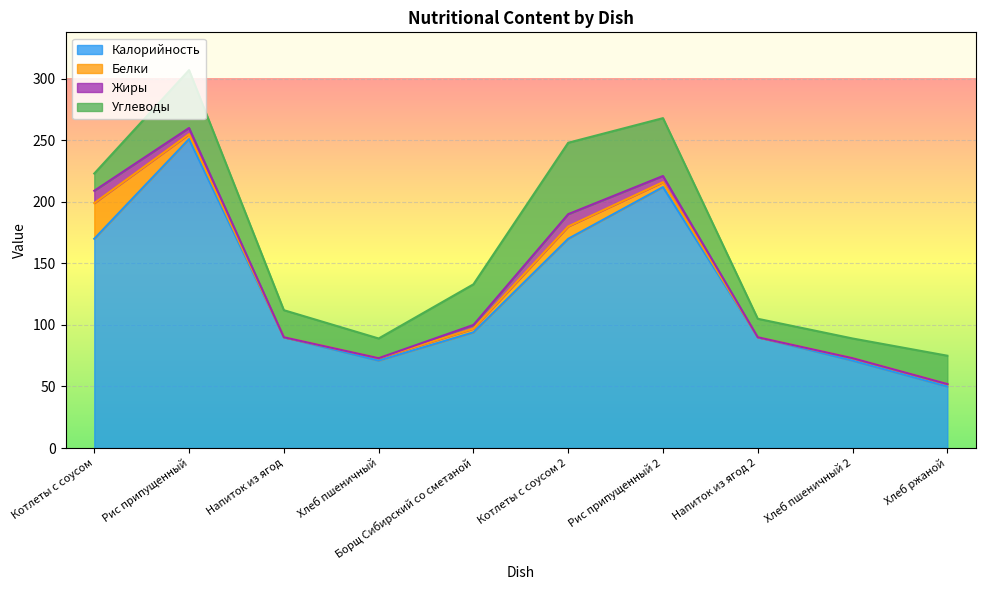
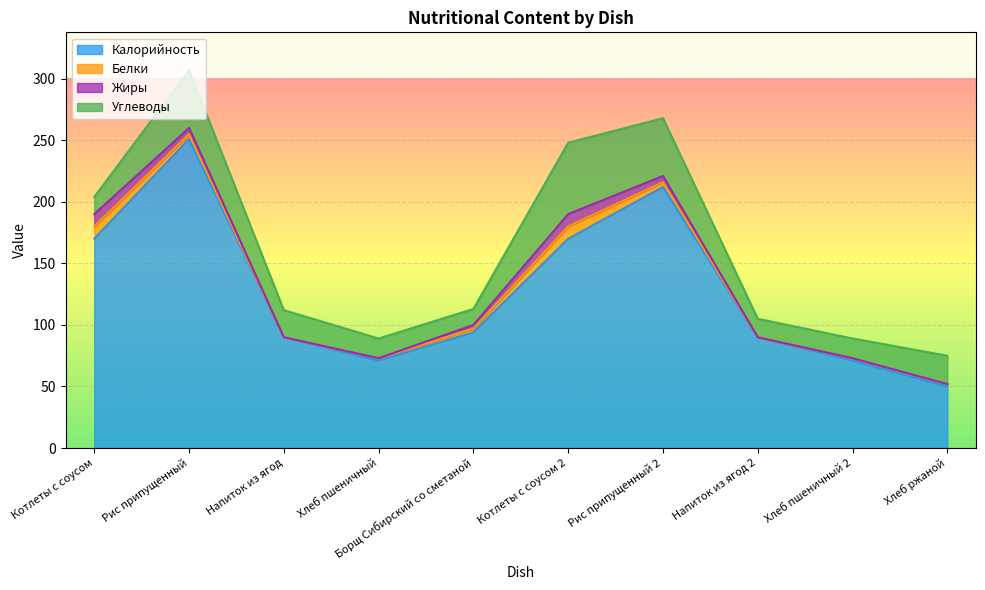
  {
    "Калорийность": {
      "Котлеты с соусом": 170,
      "Рис припущенный": 251,
      "Борщ Сибирский со сметаной": 94,
      "Котлеты с соусом 2": 170,
      "Рис припущенный 2": 212
    },
    "Белки": {
-     "Котлеты с соусом": 29,
+     "Котлеты с соусом": 10,
      "Рис припущенный": 4,
      "Борщ Сибирский со сметаной": 3,
      "Котлеты с соусом 2": 10,
      "Рис припущенный 2": 4
    },
    "Жиры": {
      "Котлеты с соусом": 10,
      "Рис припущенный": 5,
      "Борщ Сибирский со сметаной": 3,
      "Котлеты с соусом 2": 10,
      "Рис припущенный 2": 5
    },
    "Углеводы": {
      "Котлеты с соусом": 14,
      "Напиток из ягод": 22,
      "Хлеб пшеничный": 16,
-     "Борщ Сибирский со сметаной": 33,
+     "Борщ Сибирский со сметаной": 13,
      "Котлеты с соусом 2": 58,
      "Рис припущенный 2": 47,
      "Напиток из ягод 2": 15,
      "Хлеб пшеничный 2": 16,
      "Хлеб ржаной": 23
    }
  }
